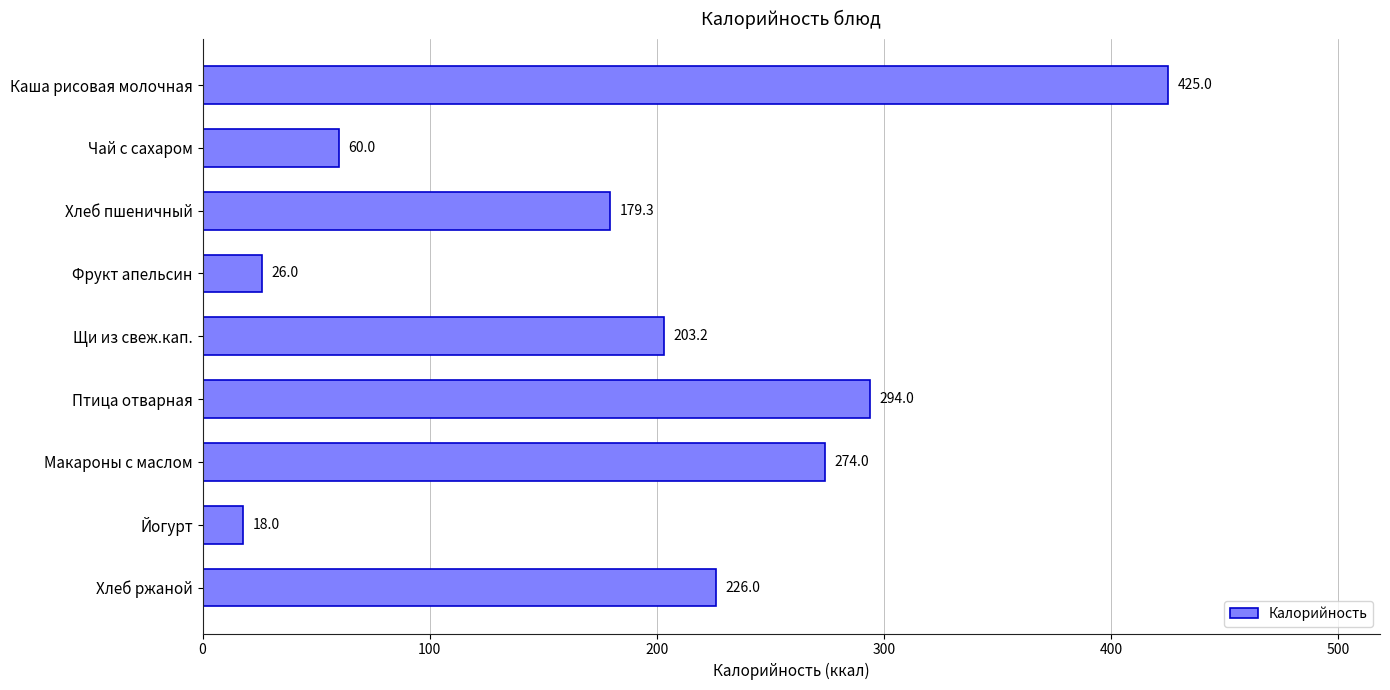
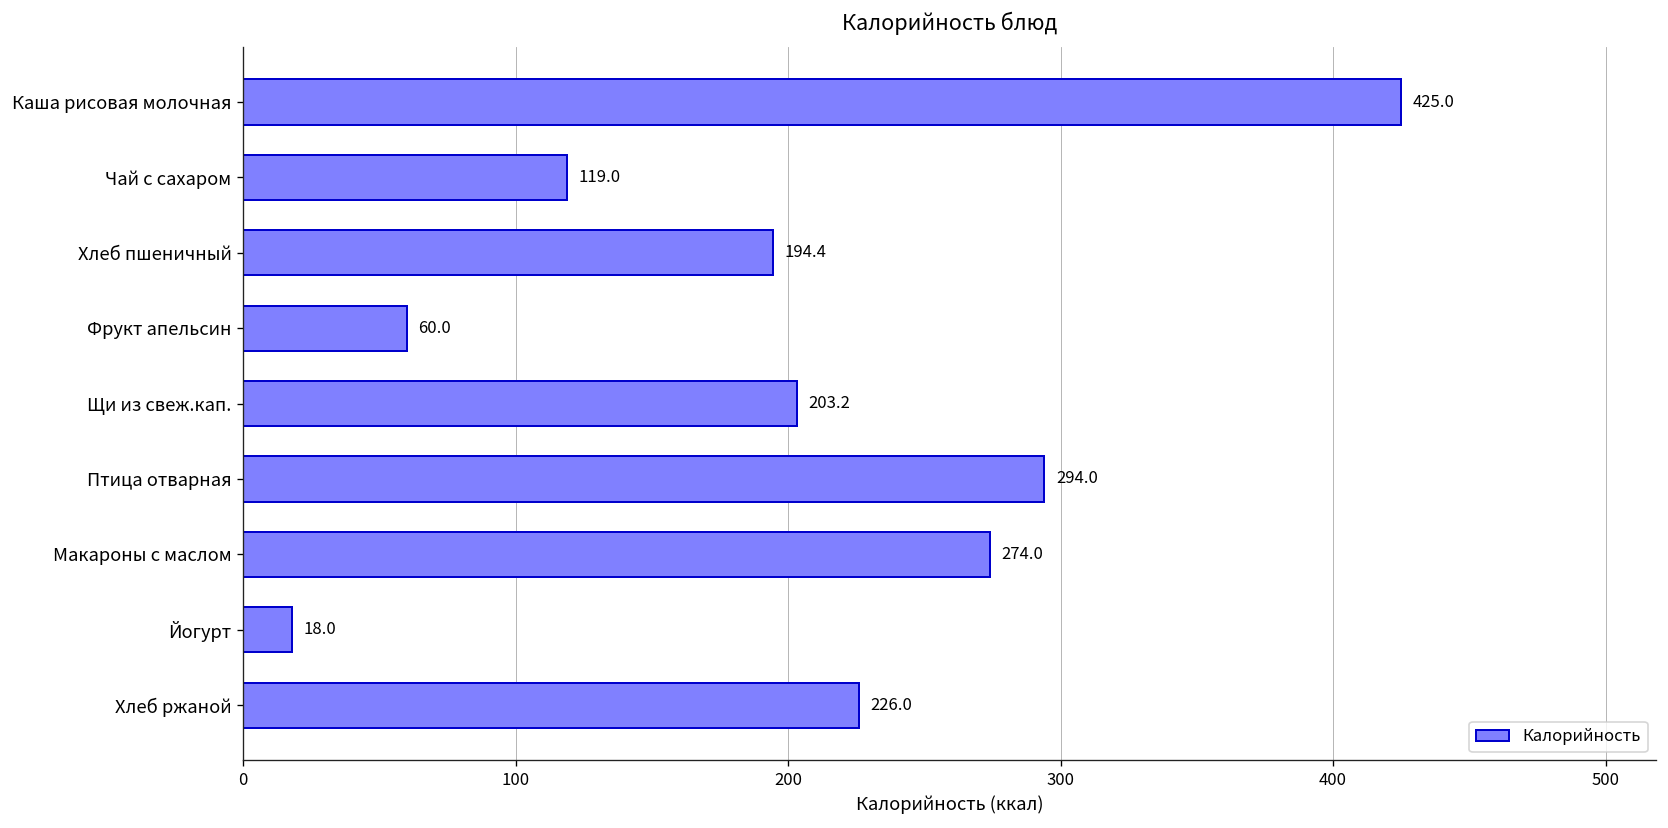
  {
    "Каша рисовая молочная": 425.0,
-   "Чай с сахаром": 60.0,
-   "Хлеб пшеничный": 179.3,
-   "Фрукт апельсин": 26.0,
+   "Чай с сахаром": 119.0,
+   "Хлеб пшеничный": 194.4,
+   "Фрукт апельсин": 60.0,
    "Щи из свеж.кап.": 203.2,
    "Птица отварная": 294.0,
    "Макароны с маслом": 274.0,
    "Йогурт": 18.0,
    "Хлеб ржаной": 226.0
  }
